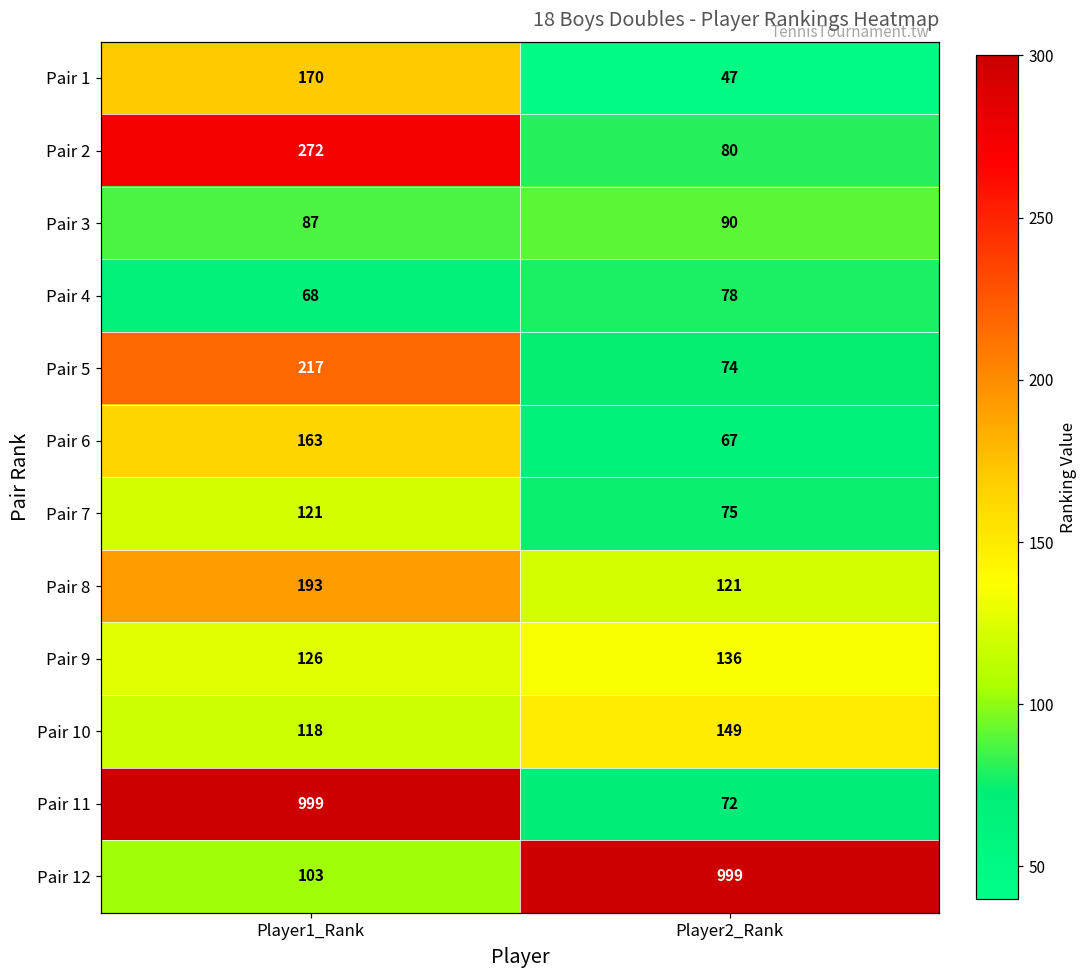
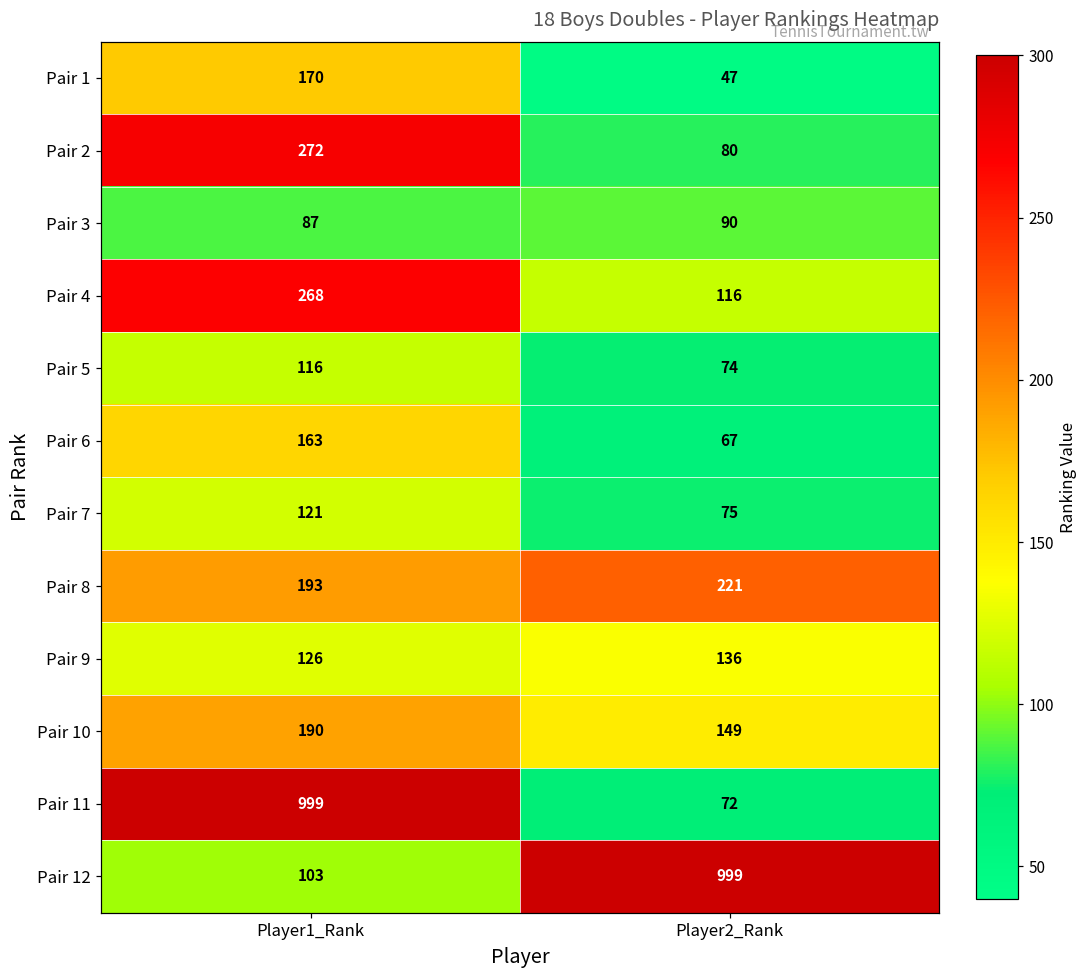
  {
    "Pair 1": {
      "Player1_Rank": 170,
      "Player2_Rank": 47
    },
    "Pair 2": {
      "Player1_Rank": 272,
      "Player2_Rank": 80
    },
    "Pair 3": {
      "Player1_Rank": 87,
      "Player2_Rank": 90
    },
    "Pair 4": {
-     "Player1_Rank": 68,
-     "Player2_Rank": 78
+     "Player1_Rank": 268,
+     "Player2_Rank": 116
    },
    "Pair 5": {
-     "Player1_Rank": 217,
+     "Player1_Rank": 116,
      "Player2_Rank": 74
    },
    "Pair 6": {
      "Player1_Rank": 163,
      "Player2_Rank": 67
    },
    "Pair 7": {
      "Player1_Rank": 121,
      "Player2_Rank": 75
    },
    "Pair 8": {
      "Player1_Rank": 193,
-     "Player2_Rank": 121
+     "Player2_Rank": 221
    },
    "Pair 9": {
      "Player1_Rank": 126,
      "Player2_Rank": 136
    },
    "Pair 10": {
-     "Player1_Rank": 118,
+     "Player1_Rank": 190,
      "Player2_Rank": 149
    },
    "Pair 11": {
      "Player1_Rank": 999,
      "Player2_Rank": 72
    },
    "Pair 12": {
      "Player1_Rank": 103,
      "Player2_Rank": 999
    }
  }
